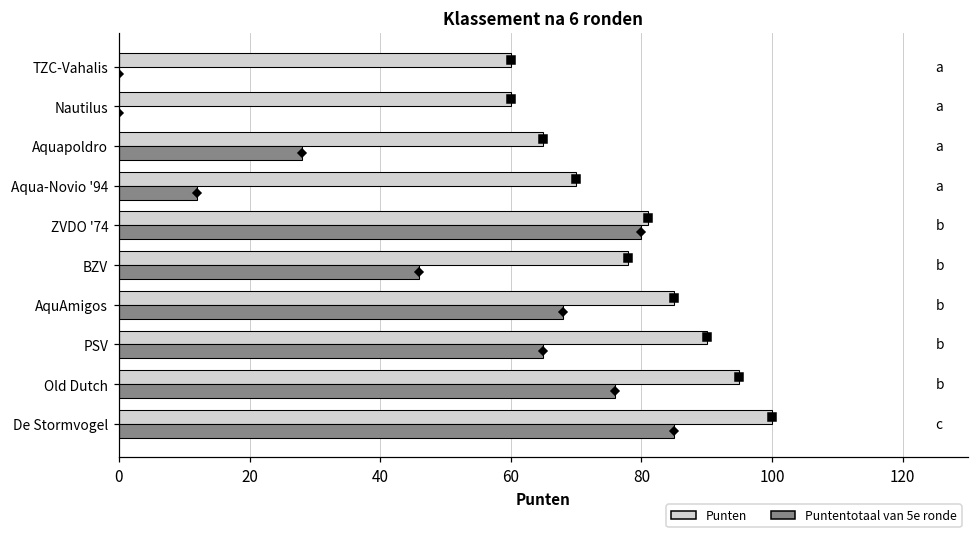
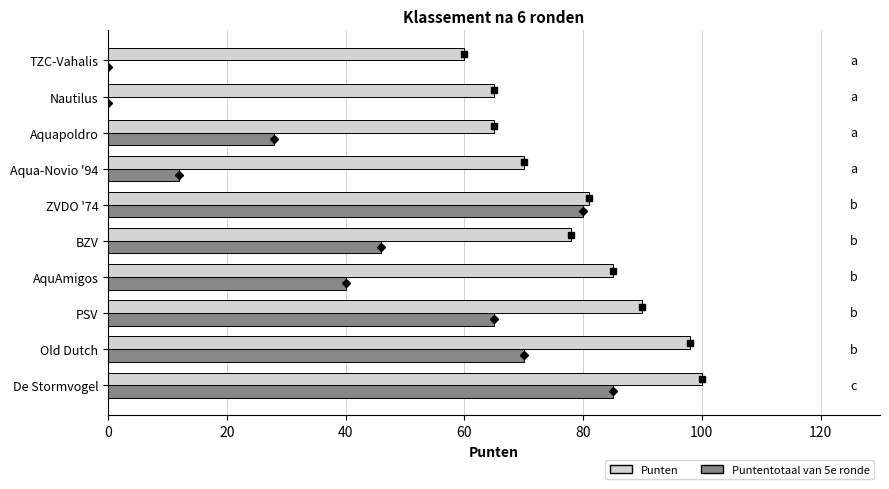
  {
    "Punten": {
      "TZC-Vahalis": 60,
-     "Nautilus": 60,
+     "Nautilus": 65,
      "Aquapoldro": 65,
      "Aqua-Novio '94": 70,
      "ZVDO '74": 81,
      "BZV": 78,
      "AquAmigos": 85,
      "PSV": 90,
-     "Old Dutch": 95,
+     "Old Dutch": 98,
      "De Stormvogel": 100
    },
    "Puntentotaal van 5e ronde": {
      "Aquapoldro": 28,
      "Aqua-Novio '94": 12,
      "ZVDO '74": 80,
      "BZV": 46,
-     "AquAmigos": 68,
+     "AquAmigos": 40,
      "PSV": 65,
-     "Old Dutch": 76,
+     "Old Dutch": 70,
      "De Stormvogel": 85
    }
  }
